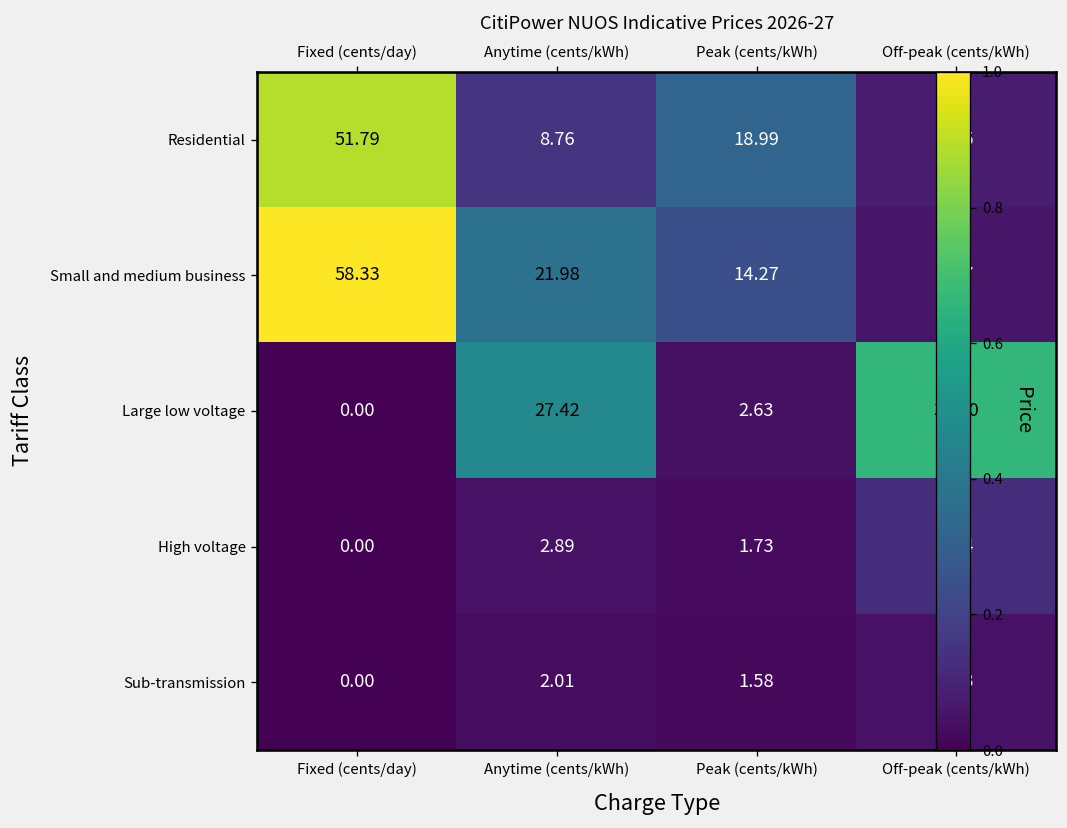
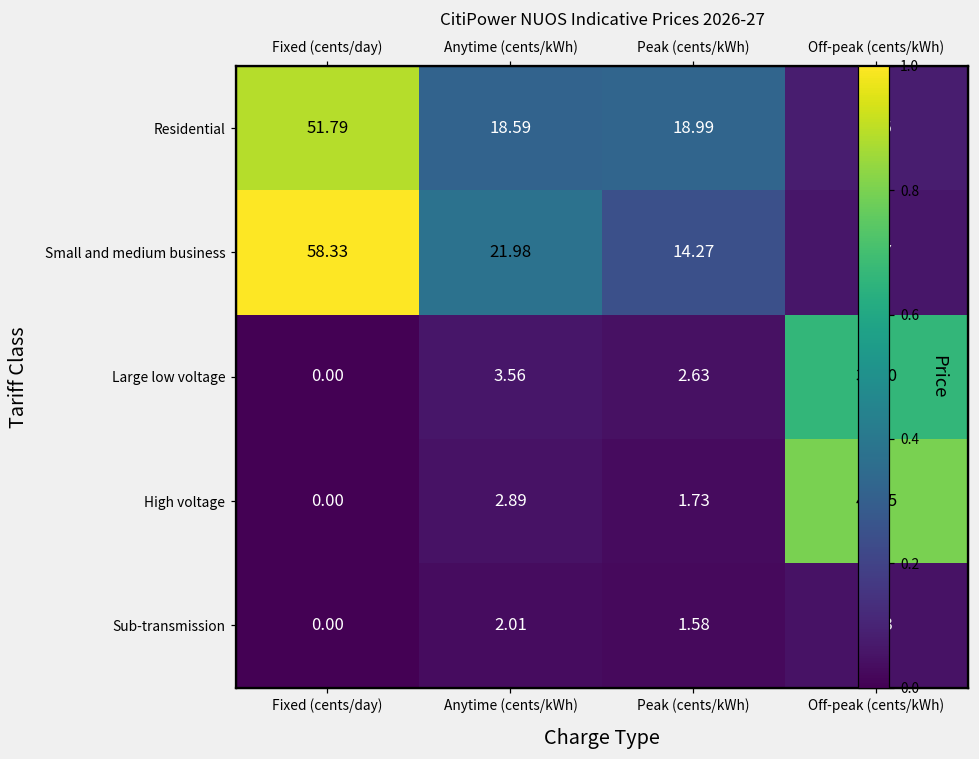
  {
    "Residential": {
      "Fixed (cents/day)": 51.79,
-     "Anytime (cents/kWh)": 8.76,
+     "Anytime (cents/kWh)": 18.59,
      "Peak (cents/kWh)": 18.99,
      "Off-peak (cents/kWh)": 4.75
    },
    "Small and medium business": {
      "Fixed (cents/day)": 58.33,
      "Anytime (cents/kWh)": 21.98,
      "Peak (cents/kWh)": 14.27,
      "Off-peak (cents/kWh)": 3.57
    },
    "Large low voltage": {
      "Fixed (cents/day)": 0.00,
-     "Anytime (cents/kWh)": 27.42,
+     "Anytime (cents/kWh)": 3.56,
      "Peak (cents/kWh)": 2.63,
      "Off-peak (cents/kWh)": 38.70
    },
    "High voltage": {
      "Fixed (cents/day)": 0.00,
      "Anytime (cents/kWh)": 2.89,
      "Peak (cents/kWh)": 1.73,
-     "Off-peak (cents/kWh)": 7.74
+     "Off-peak (cents/kWh)": 46.65
    },
    "Sub-transmission": {
      "Fixed (cents/day)": 0.00,
      "Anytime (cents/kWh)": 2.01,
      "Peak (cents/kWh)": 1.58,
      "Off-peak (cents/kWh)": 2.93
    }
  }
